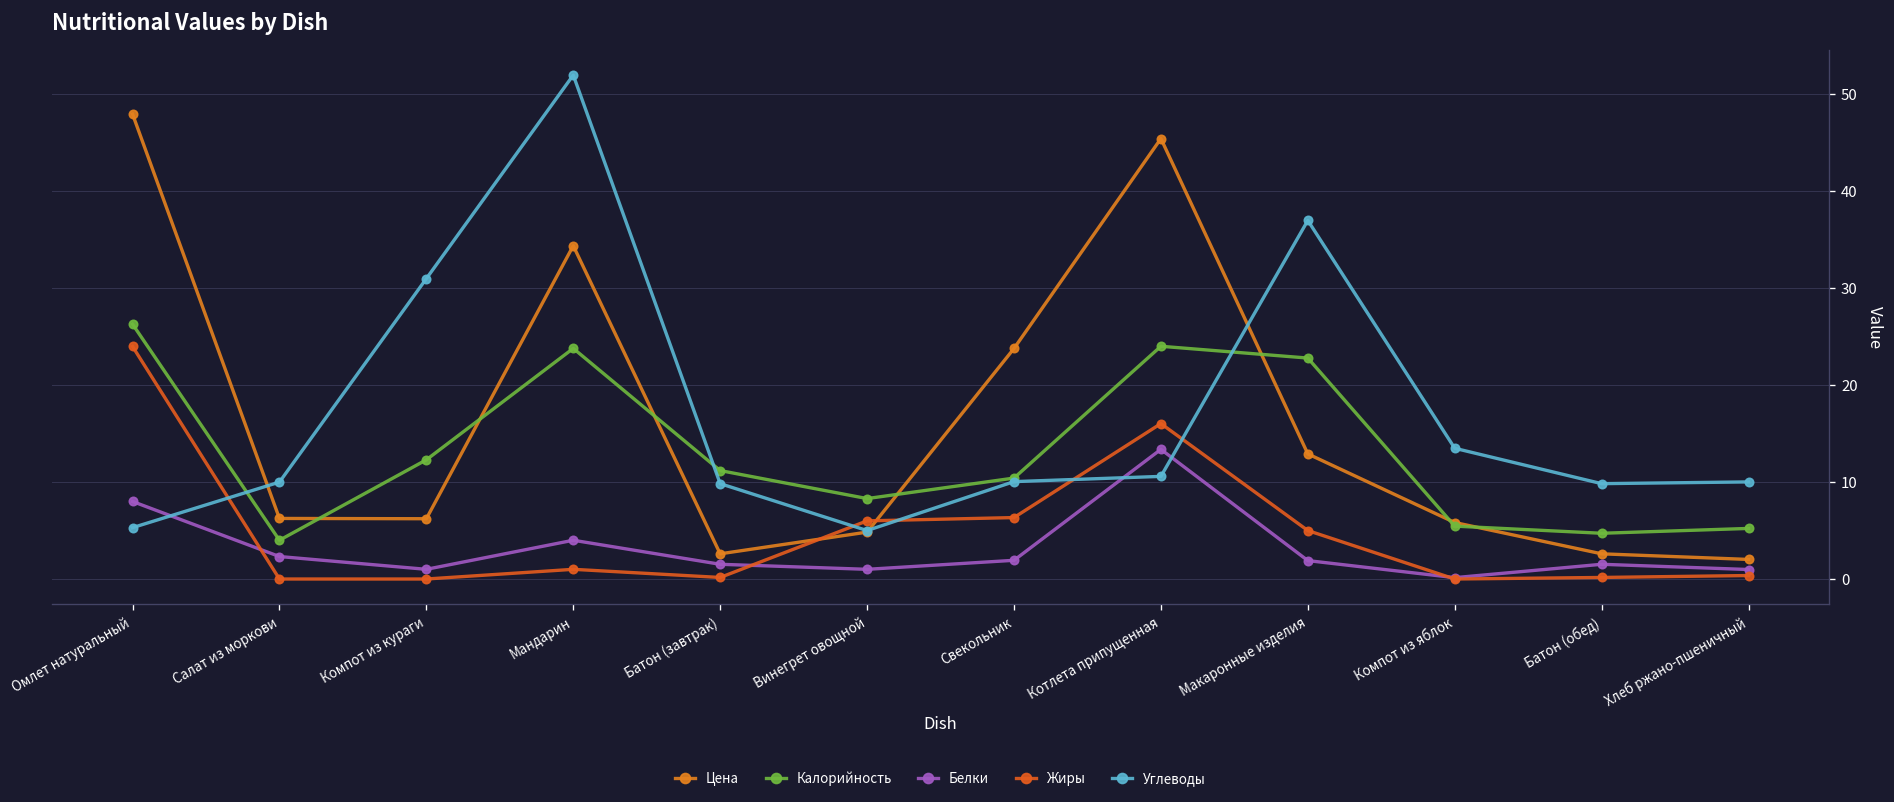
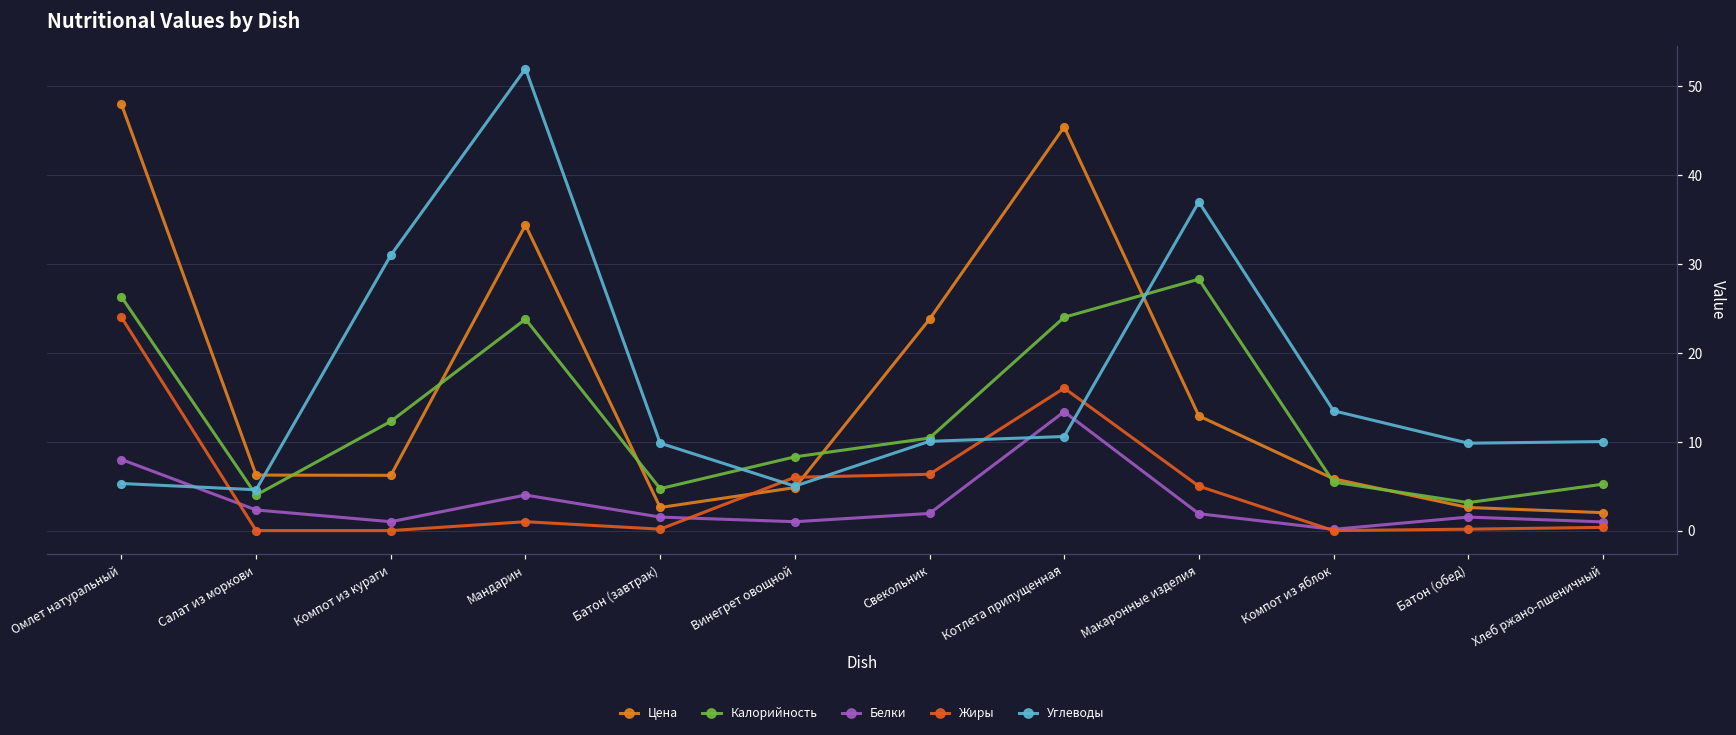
  {
    "Калорийность": {
      "Омлет натуральный": 26,
      "Салат из моркови": 4,
      "Компот из кураги": 12,
      "Мандарин": 24,
-     "Батон (завтрак)": 11,
+     "Батон (завтрак)": 5,
      "Винегрет овощной": 8,
      "Свекольник": 10,
      "Котлета припущенная": 24,
-     "Макаронные изделия": 23,
+     "Макаронные изделия": 28,
      "Компот из яблок": 5,
-     "Батон (обед)": 5,
+     "Батон (обед)": 3,
      "Хлеб ржано-пшеничный": 5
    },
    "Белки": {
      "Омлет натуральный": 8,
      "Салат из моркови": 2,
      "Компот из кураги": 1,
      "Мандарин": 4,
      "Батон (завтрак)": 2,
      "Винегрет овощной": 1,
      "Свекольник": 2,
      "Котлета припущенная": 13,
      "Макаронные изделия": 2,
      "Батон (обед)": 2,
      "Хлеб ржано-пшеничный": 1
    },
    "Углеводы": {
      "Омлет натуральный": 5,
-     "Салат из моркови": 10,
+     "Салат из моркови": 5,
      "Компот из кураги": 31,
      "Мандарин": 52,
      "Батон (завтрак)": 10,
      "Свекольник": 10,
      "Котлета припущенная": 11,
      "Макаронные изделия": 37,
      "Компот из яблок": 13,
      "Батон (обед)": 10,
      "Хлеб ржано-пшеничный": 10
    }
  }
